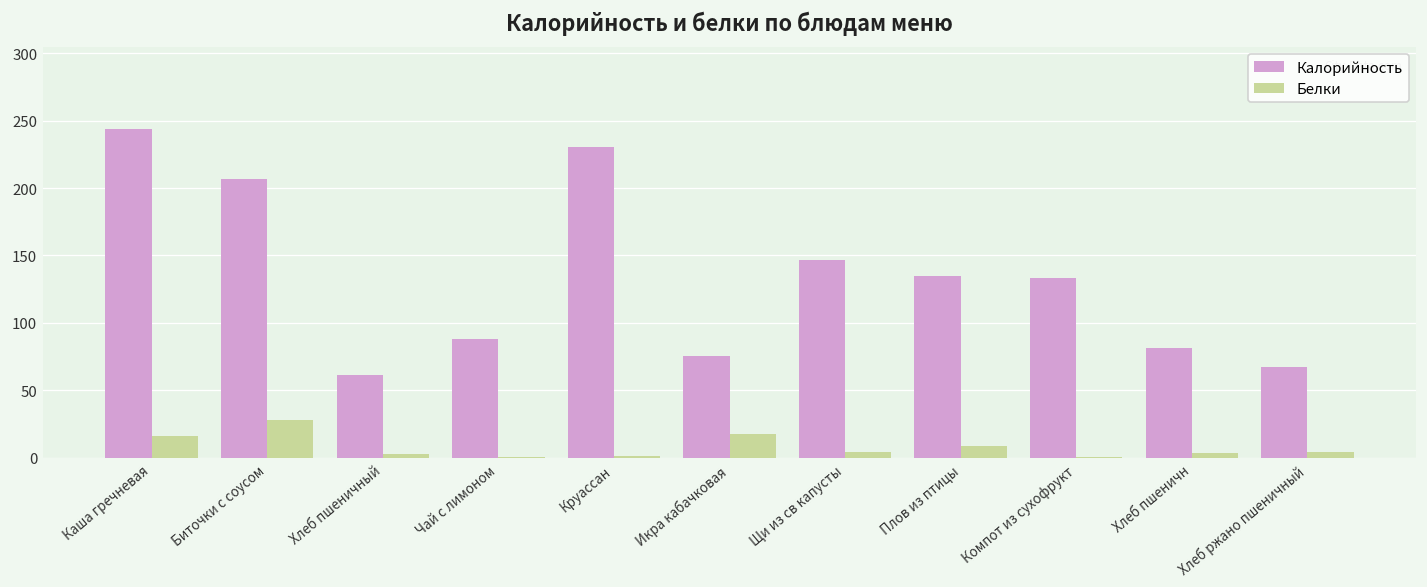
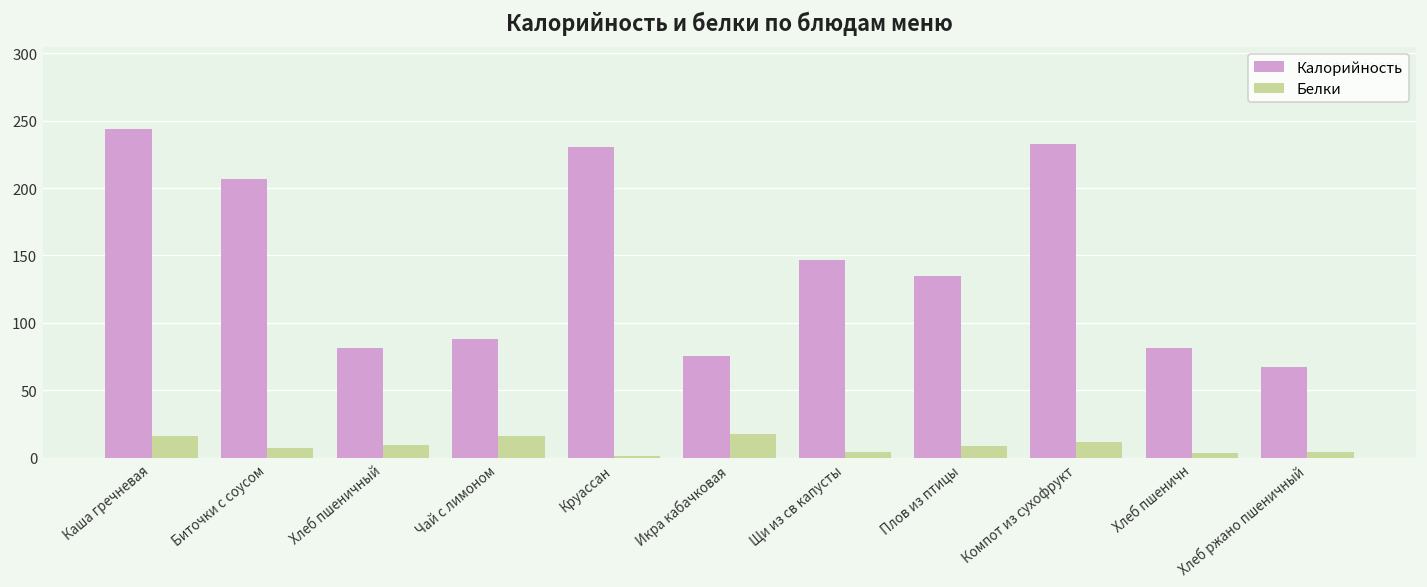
  {
    "Калорийность": {
      "Каша гречневая": 244,
      "Биточки с соусом": 207,
-     "Хлеб пшеничный": 62,
+     "Хлеб пшеничный": 81,
      "Чай с лимоном": 88,
      "Круассан": 230,
      "Икра кабачковая": 75,
      "Щи из св капусты": 146,
      "Плов из птицы": 135,
-     "Компот из сухофрукт": 133,
+     "Компот из сухофрукт": 233,
      "Хлеб пшеничн": 81,
      "Хлеб ржано пшеничный": 67
    },
    "Белки": {
      "Каша гречневая": 16,
-     "Биточки с соусом": 28,
-     "Хлеб пшеничный": 2,
-     "Чай с лимоном": 0,
+     "Биточки с соусом": 7,
+     "Хлеб пшеничный": 10,
+     "Чай с лимоном": 16,
      "Икра кабачковая": 17,
      "Щи из св капусты": 4,
      "Плов из птицы": 9,
-     "Компот из сухофрукт": 1,
+     "Компот из сухофрукт": 12,
      "Хлеб пшеничн": 4,
      "Хлеб ржано пшеничный": 4
    }
  }
